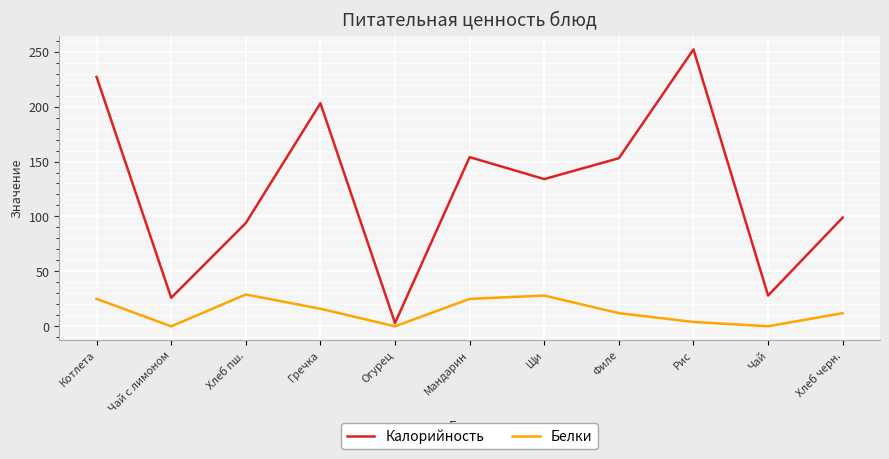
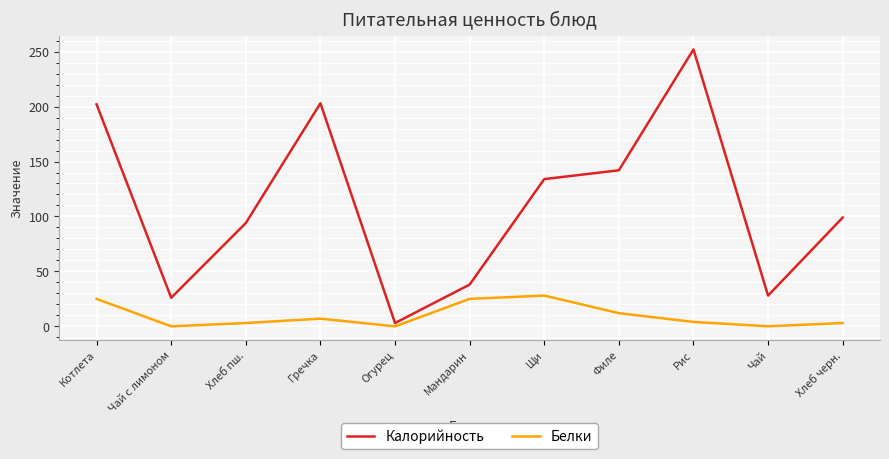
  {
    "Калорийность": {
-     "Котлета": 227,
+     "Котлета": 202,
      "Чай с лимоном": 26,
      "Хлеб пш.": 94,
      "Гречка": 203,
      "Огурец": 3,
-     "Мандарин": 154,
+     "Мандарин": 38,
      "Щи": 134,
-     "Филе": 153,
+     "Филе": 142,
      "Рис": 252,
      "Чай": 28,
      "Хлеб черн.": 99
    },
    "Белки": {
      "Котлета": 25,
      "Чай с лимоном": 0,
-     "Хлеб пш.": 29,
-     "Гречка": 16,
+     "Хлеб пш.": 3,
+     "Гречка": 7,
      "Огурец": 0,
      "Мандарин": 25,
      "Щи": 28,
      "Филе": 12,
      "Рис": 4,
      "Чай": 0,
-     "Хлеб черн.": 12
+     "Хлеб черн.": 3
    }
  }
